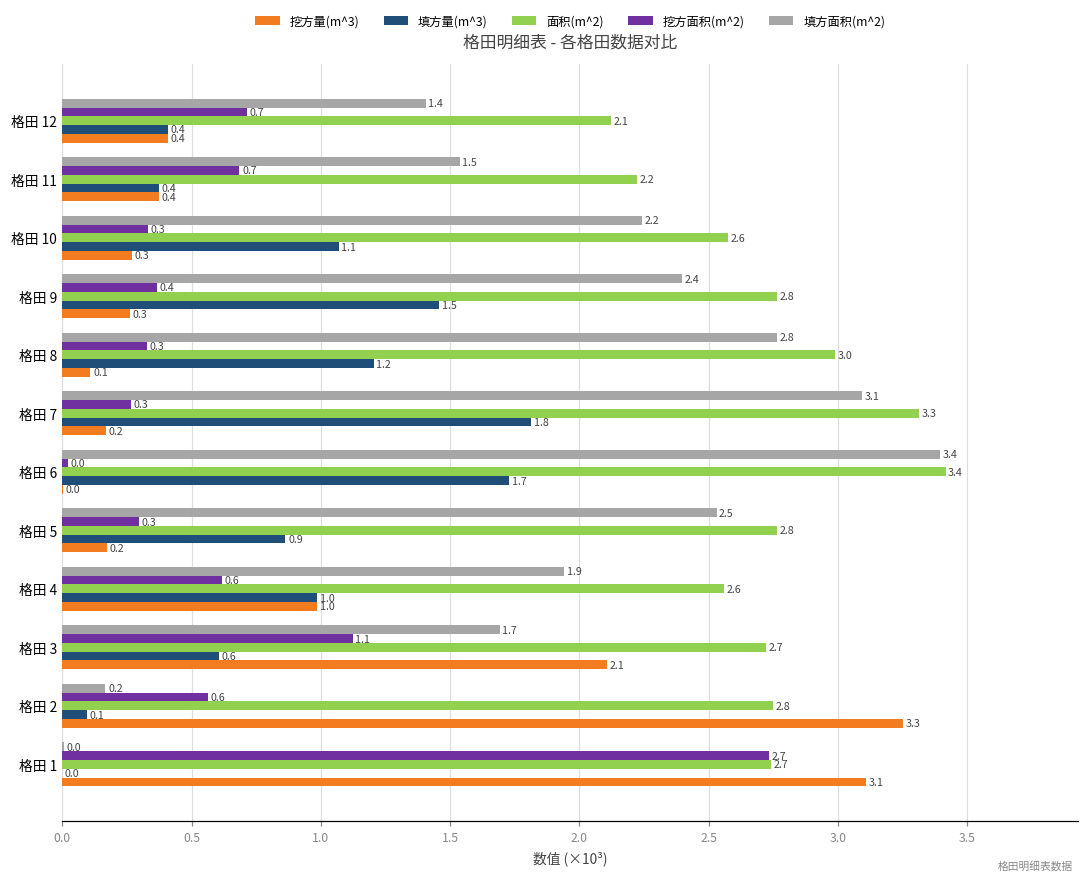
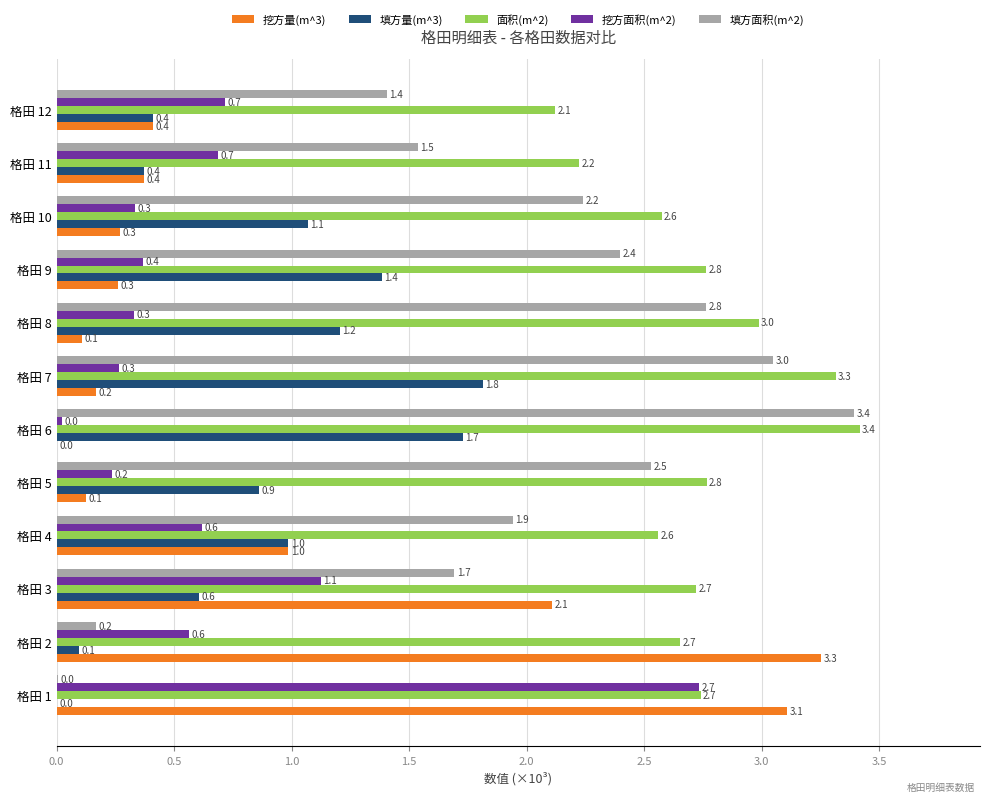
  {
    "挖方量(m^3)": {
      "格田 10": 0.3,
      "格田 9": 0.3,
      "格田 8": 0.1,
      "格田 7": 0.2,
      "格田 6": 0.0,
-     "格田 5": 0.2,
+     "格田 5": 0.1,
      "格田 3": 2.1,
      "格田 2": 3.3,
      "格田 1": 3.1
    },
    "填方量(m^3)": {
      "格田 10": 1.1,
-     "格田 9": 1.5,
+     "格田 9": 1.4,
      "格田 8": 1.2,
      "格田 7": 1.8,
      "格田 6": 1.7,
      "格田 5": 0.9,
      "格田 3": 0.6,
      "格田 2": 0.1,
      "格田 1": 0.0
    },
    "面积(m^2)": {
      "格田 12": 2.1,
      "格田 11": 2.2,
      "格田 10": 2.6,
      "格田 9": 2.8,
      "格田 8": 3.0,
      "格田 7": 3.3,
      "格田 6": 3.4,
      "格田 5": 2.8,
      "格田 4": 2.6,
      "格田 3": 2.7,
-     "格田 2": 2.8
+     "格田 2": 2.7
    },
    "挖方面积(m^2)": {
      "格田 12": 0.7,
      "格田 11": 0.7,
      "格田 10": 0.3,
      "格田 9": 0.4,
      "格田 8": 0.3,
      "格田 7": 0.3,
      "格田 6": 0.0,
-     "格田 5": 0.3,
+     "格田 5": 0.2,
      "格田 4": 0.6,
      "格田 3": 1.1,
      "格田 2": 0.6
    },
    "填方面积(m^2)": {
      "格田 12": 1.4,
      "格田 11": 1.5,
      "格田 10": 2.2,
      "格田 9": 2.4,
      "格田 8": 2.8,
-     "格田 7": 3.1,
+     "格田 7": 3.0,
      "格田 6": 3.4,
      "格田 5": 2.5,
      "格田 4": 1.9,
      "格田 3": 1.7,
      "格田 2": 0.2,
      "格田 1": 0.0
    }
  }
